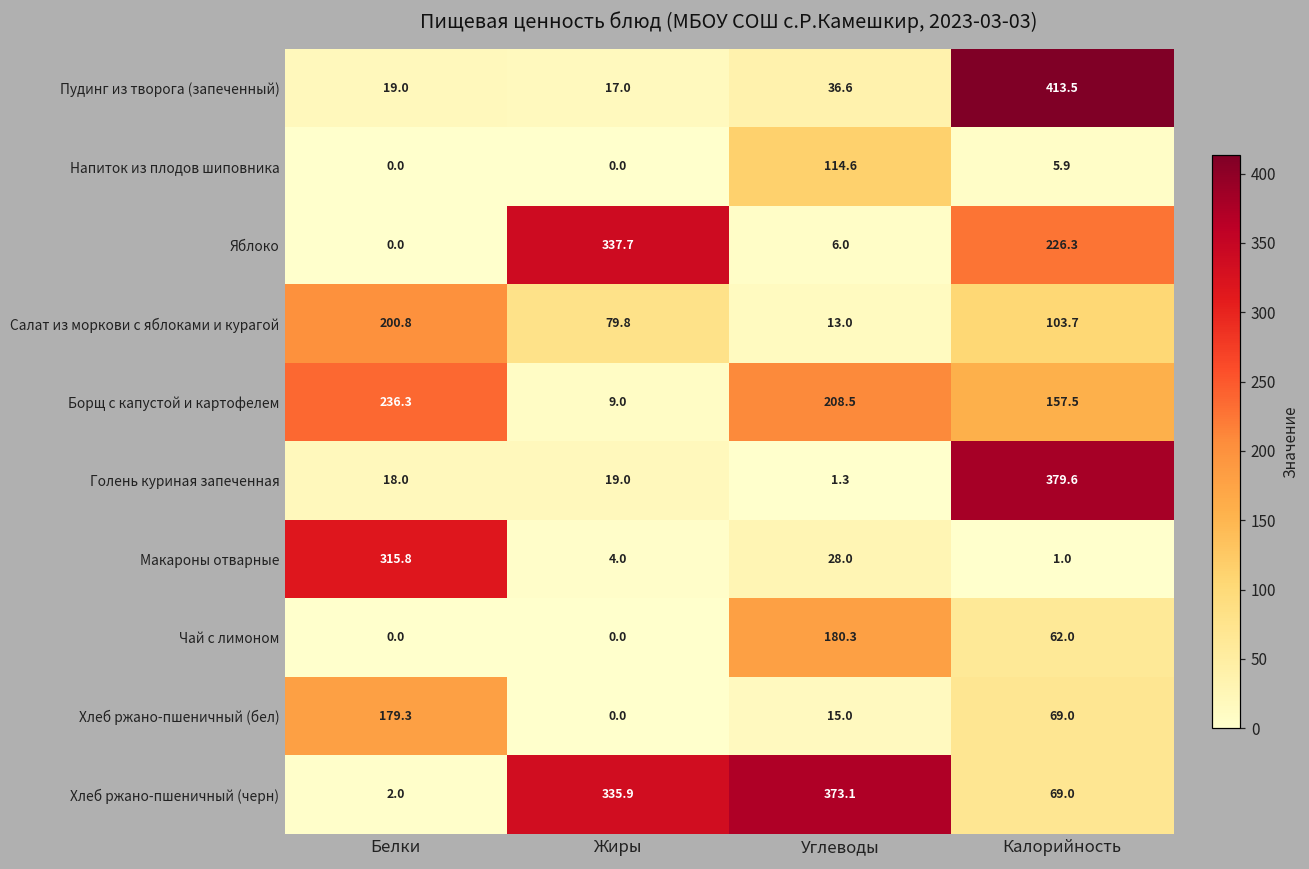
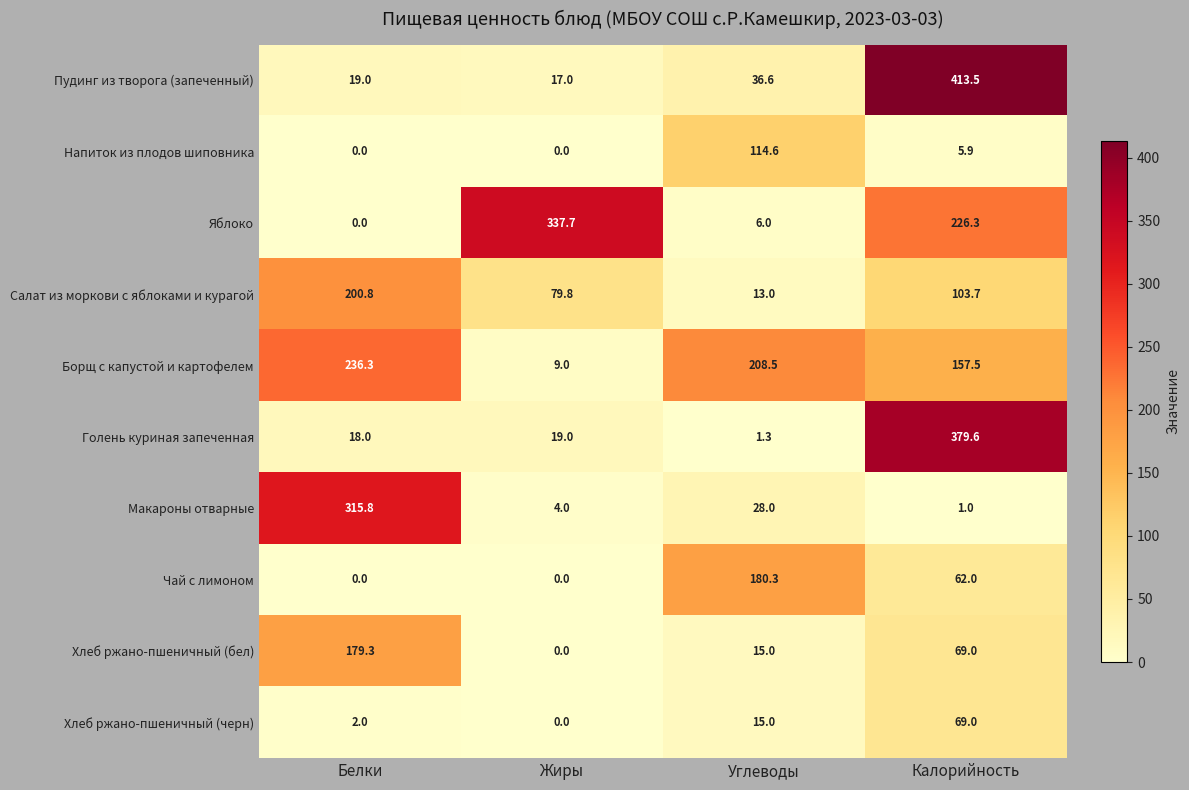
  {
    "Пудинг из творога (запеченный)": {
      "Белки": 19.0,
      "Жиры": 17.0,
      "Углеводы": 36.6,
      "Калорийность": 413.5
    },
    "Напиток из плодов шиповника": {
      "Белки": 0.0,
      "Жиры": 0.0,
      "Углеводы": 114.6,
      "Калорийность": 5.9
    },
    "Яблоко": {
      "Белки": 0.0,
      "Жиры": 337.7,
      "Углеводы": 6.0,
      "Калорийность": 226.3
    },
    "Салат из моркови с яблоками и курагой": {
      "Белки": 200.8,
      "Жиры": 79.8,
      "Углеводы": 13.0,
      "Калорийность": 103.7
    },
    "Борщ с капустой и картофелем": {
      "Белки": 236.3,
      "Жиры": 9.0,
      "Углеводы": 208.5,
      "Калорийность": 157.5
    },
    "Голень куриная запеченная": {
      "Белки": 18.0,
      "Жиры": 19.0,
      "Углеводы": 1.3,
      "Калорийность": 379.6
    },
    "Макароны отварные": {
      "Белки": 315.8,
      "Жиры": 4.0,
      "Углеводы": 28.0,
      "Калорийность": 1.0
    },
    "Чай с лимоном": {
      "Белки": 0.0,
      "Жиры": 0.0,
      "Углеводы": 180.3,
      "Калорийность": 62.0
    },
    "Хлеб ржано-пшеничный (бел)": {
      "Белки": 179.3,
      "Жиры": 0.0,
      "Углеводы": 15.0,
      "Калорийность": 69.0
    },
    "Хлеб ржано-пшеничный (черн)": {
      "Белки": 2.0,
-     "Жиры": 335.9,
-     "Углеводы": 373.1,
+     "Жиры": 0.0,
+     "Углеводы": 15.0,
      "Калорийность": 69.0
    }
  }
